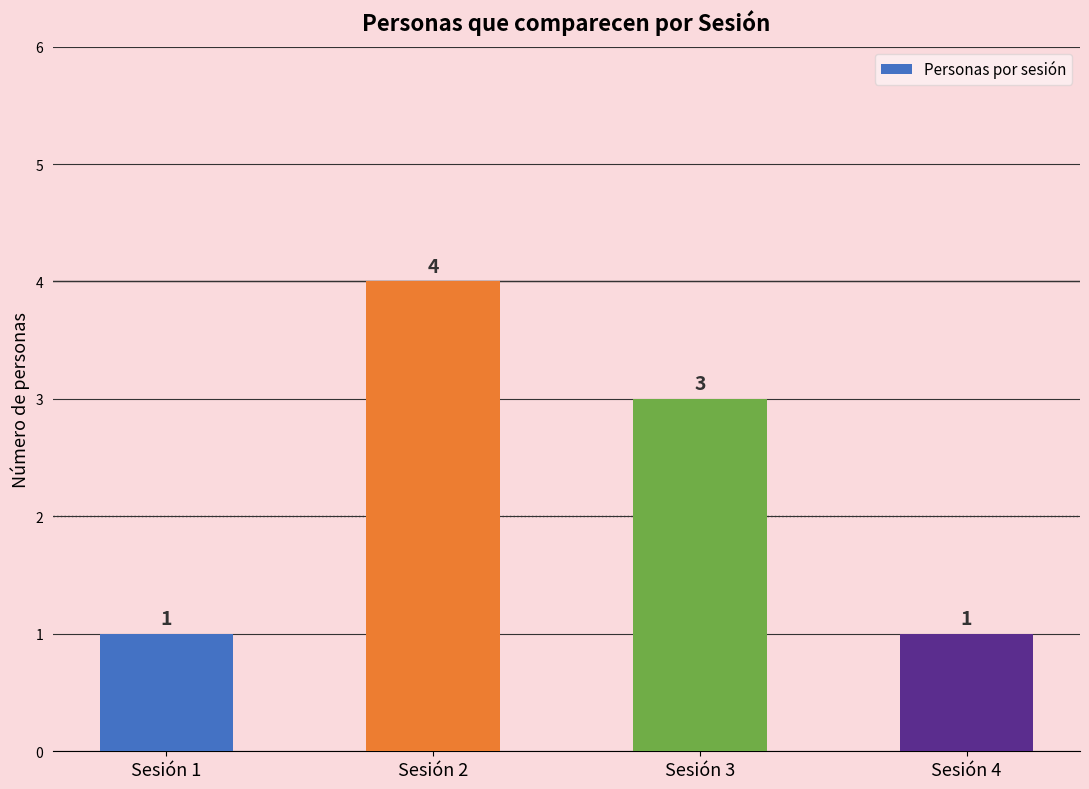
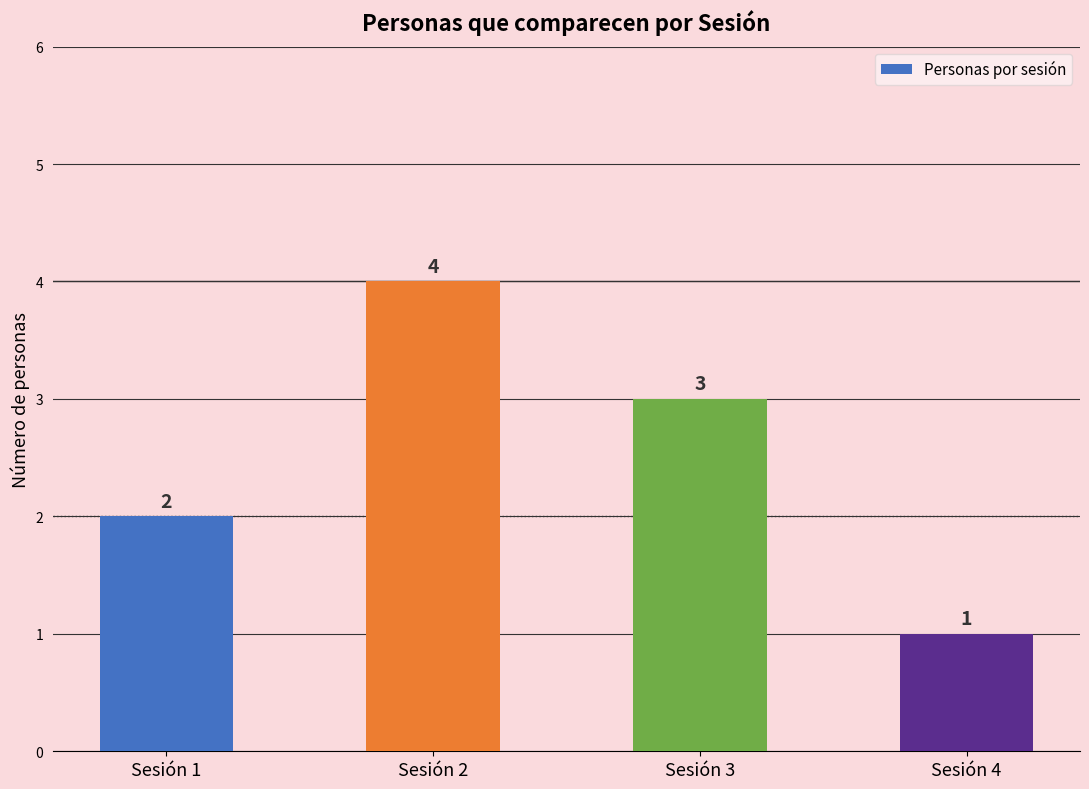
  {
-   "Sesión 1": 1,
+   "Sesión 1": 2,
    "Sesión 2": 4,
    "Sesión 3": 3,
    "Sesión 4": 1
  }
